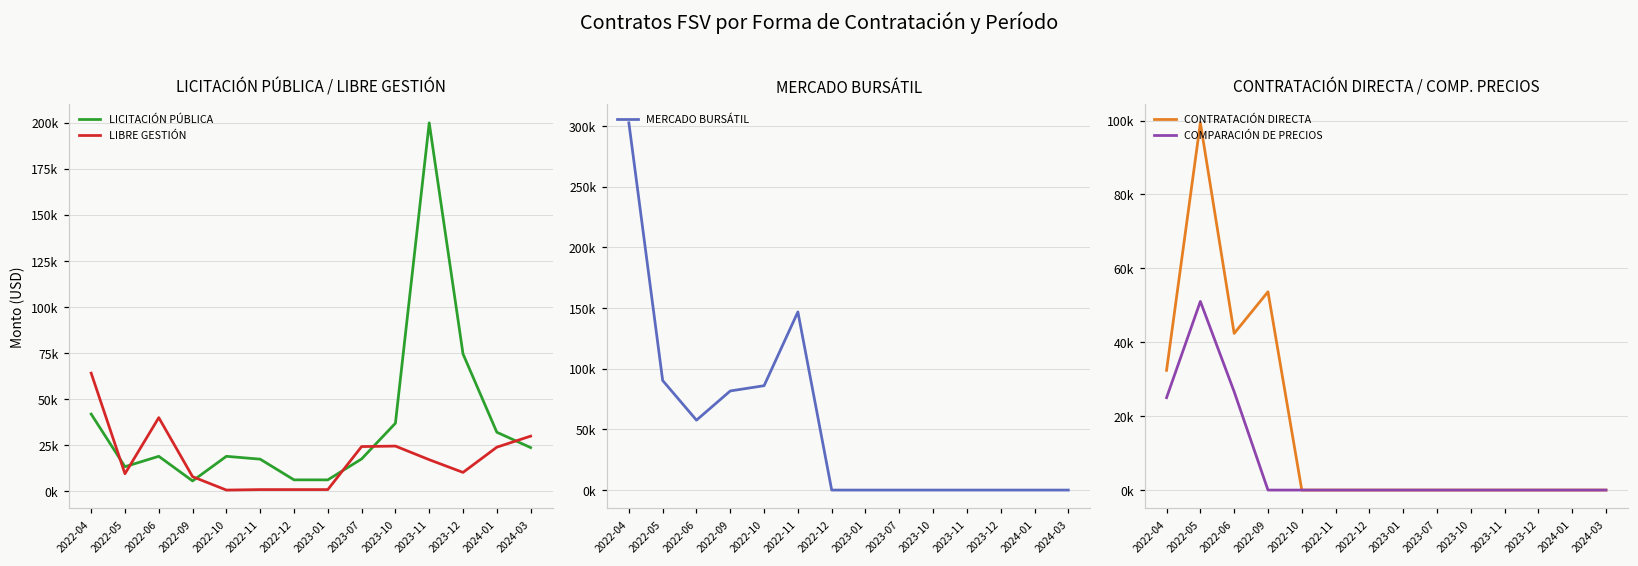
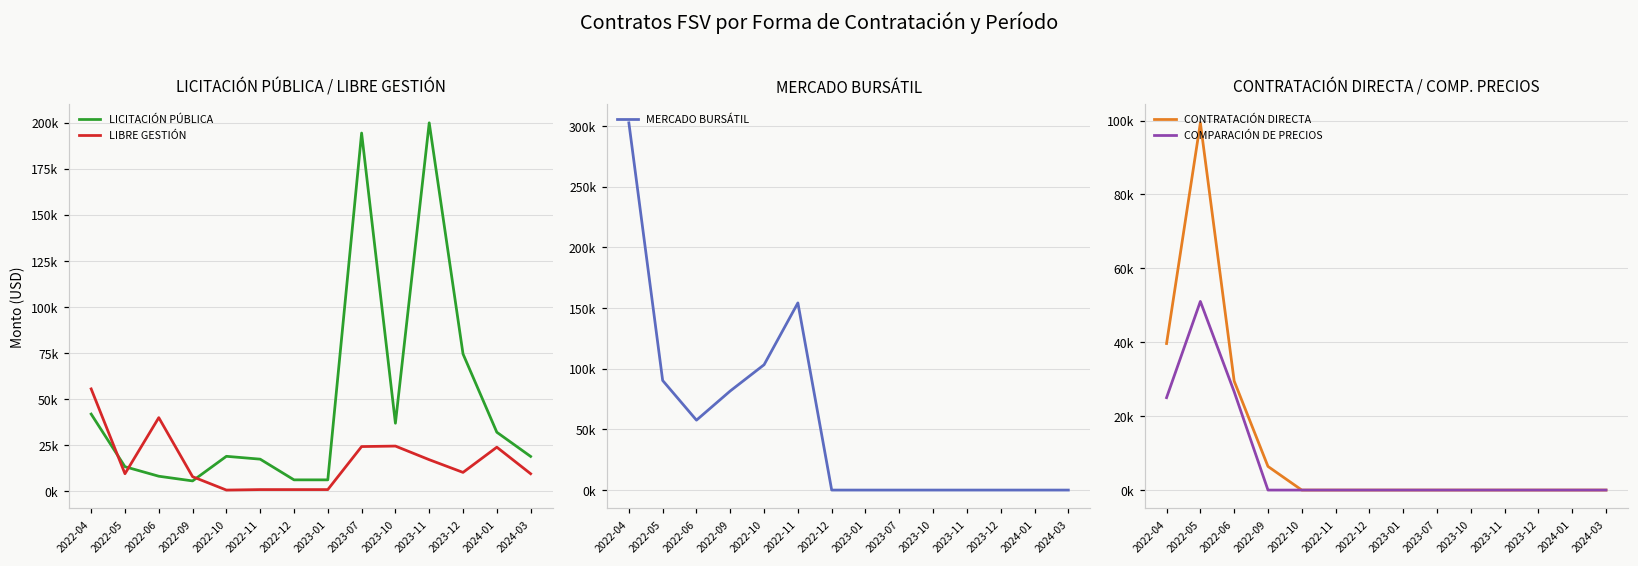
  {
    "LICITACIÓN PÚBLICA / LIBRE GESTIÓN": {
      "LICITACIÓN PÚBLICA": {
        "2022-04": 42000,
        "2022-05": 13000,
-       "2022-06": 19000,
+       "2022-06": 8000,
        "2022-09": 6000,
        "2022-10": 19000,
        "2022-11": 18000,
        "2022-12": 6000,
        "2023-01": 6000,
-       "2023-07": 18000,
+       "2023-07": 194000,
        "2023-10": 37000,
        "2023-11": 200000,
        "2023-12": 75000,
        "2024-01": 32000,
-       "2024-03": 24000
+       "2024-03": 19000
      },
      "LIBRE GESTIÓN": {
-       "2022-04": 64000,
+       "2022-04": 56000,
        "2022-05": 10000,
        "2022-06": 40000,
        "2022-09": 8000,
        "2022-10": 1000,
        "2022-11": 1000,
        "2022-12": 1000,
        "2023-01": 1000,
        "2023-07": 24000,
        "2023-10": 25000,
        "2023-11": 17000,
        "2023-12": 10000,
        "2024-01": 24000,
-       "2024-03": 30000
+       "2024-03": 10000
      }
    },
    "MERCADO BURSÁTIL": {
      "2022-04": 303000,
      "2022-05": 90000,
      "2022-06": 58000,
      "2022-09": 82000,
-     "2022-10": 86000,
-     "2022-11": 147000,
+     "2022-10": 103000,
+     "2022-11": 154000,
      "2022-12": 0,
      "2023-01": 0,
      "2023-07": 0,
      "2023-10": 0,
      "2023-11": 0,
      "2023-12": 0,
      "2024-01": 0,
      "2024-03": 0
    },
    "CONTRATACIÓN DIRECTA / COMP. PRECIOS": {
      "CONTRATACIÓN DIRECTA": {
-       "2022-04": 32000,
+       "2022-04": 40000,
        "2022-05": 99000,
-       "2022-06": 42000,
-       "2022-09": 54000
+       "2022-06": 30000,
+       "2022-09": 6000
      },
      "COMPARACIÓN DE PRECIOS": {
        "2022-04": 25000,
        "2022-05": 51000,
        "2022-06": 27000,
        "2022-09": 0
      }
    }
  }
